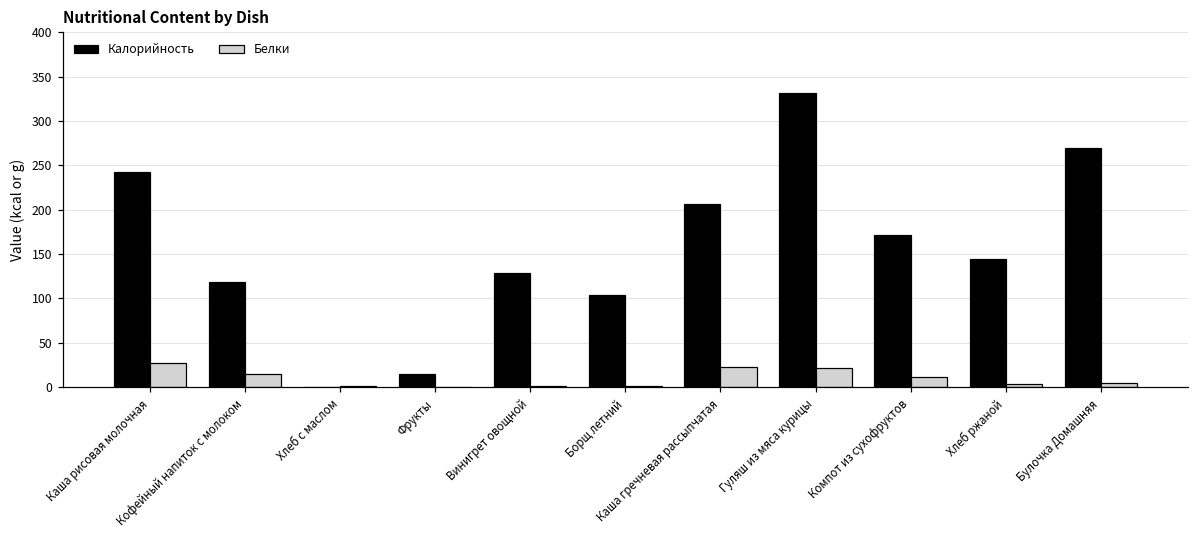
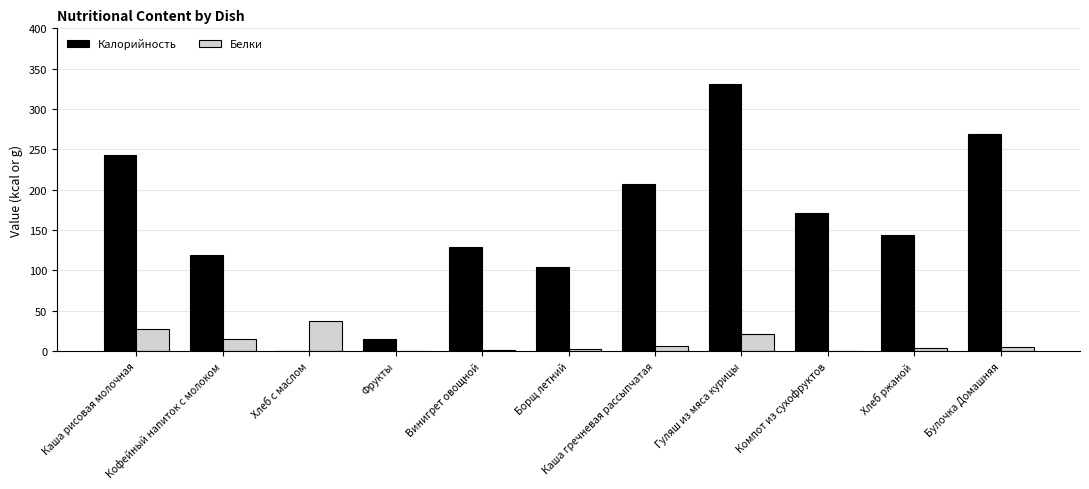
  {
    "Калорийность": {
      "Каша рисовая молочная": 240,
      "Кофейный напиток с молоком": 120,
      "Хлеб с маслом": 0,
      "Фрукты": 20,
      "Винигрет овощной": 130,
      "Борщ летний": 100,
      "Каша гречневая рассыпчатая": 210,
      "Гуляш из мяса курицы": 330,
      "Компот из сухофруктов": 170,
      "Хлеб ржаной": 140,
      "Булочка Домашняя": 270
    },
    "Белки": {
      "Каша рисовая молочная": 30,
      "Кофейный напиток с молоком": 10,
-     "Хлеб с маслом": 0,
-     "Каша гречневая рассыпчатая": 20,
+     "Хлеб с маслом": 40,
+     "Каша гречневая рассыпчатая": 10,
      "Гуляш из мяса курицы": 20,
-     "Компот из сухофруктов": 10,
+     "Компот из сухофруктов": 0,
      "Хлеб ржаной": 0,
      "Булочка Домашняя": 0
    }
  }
